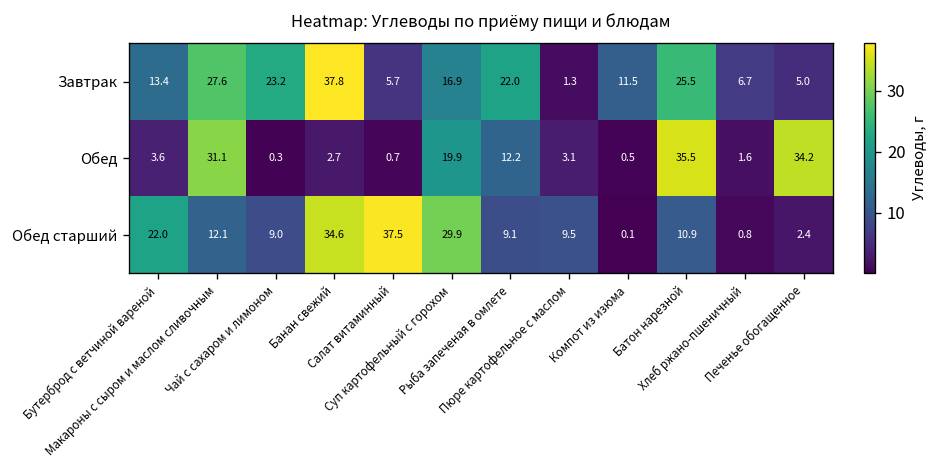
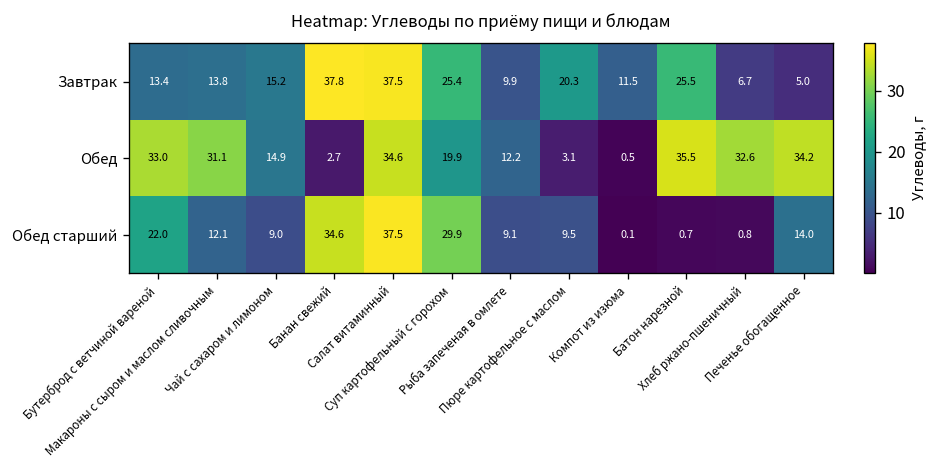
  {
    "Завтрак": {
      "Бутерброд с ветчиной вареной": 13.4,
-     "Макароны с сыром и маслом сливочным": 27.6,
-     "Чай с сахаром и лимоном": 23.2,
+     "Макароны с сыром и маслом сливочным": 13.8,
+     "Чай с сахаром и лимоном": 15.2,
      "Банан свежий": 37.8,
-     "Салат витаминный": 5.7,
-     "Суп картофельный с горохом": 16.9,
-     "Рыба запеченая в омлете": 22.0,
-     "Пюре картофельное с маслом": 1.3,
+     "Салат витаминный": 37.5,
+     "Суп картофельный с горохом": 25.4,
+     "Рыба запеченая в омлете": 9.9,
+     "Пюре картофельное с маслом": 20.3,
      "Компот из изюма": 11.5,
      "Батон нарезной": 25.5,
      "Хлеб ржано-пшеничный": 6.7,
      "Печенье обогащенное": 5.0
    },
    "Обед": {
-     "Бутерброд с ветчиной вареной": 3.6,
+     "Бутерброд с ветчиной вареной": 33.0,
      "Макароны с сыром и маслом сливочным": 31.1,
-     "Чай с сахаром и лимоном": 0.3,
+     "Чай с сахаром и лимоном": 14.9,
      "Банан свежий": 2.7,
-     "Салат витаминный": 0.7,
+     "Салат витаминный": 34.6,
      "Суп картофельный с горохом": 19.9,
      "Рыба запеченая в омлете": 12.2,
      "Пюре картофельное с маслом": 3.1,
      "Компот из изюма": 0.5,
      "Батон нарезной": 35.5,
-     "Хлеб ржано-пшеничный": 1.6,
+     "Хлеб ржано-пшеничный": 32.6,
      "Печенье обогащенное": 34.2
    },
    "Обед старший": {
      "Бутерброд с ветчиной вареной": 22.0,
      "Макароны с сыром и маслом сливочным": 12.1,
      "Чай с сахаром и лимоном": 9.0,
      "Банан свежий": 34.6,
      "Салат витаминный": 37.5,
      "Суп картофельный с горохом": 29.9,
      "Рыба запеченая в омлете": 9.1,
      "Пюре картофельное с маслом": 9.5,
      "Компот из изюма": 0.1,
-     "Батон нарезной": 10.9,
+     "Батон нарезной": 0.7,
      "Хлеб ржано-пшеничный": 0.8,
-     "Печенье обогащенное": 2.4
+     "Печенье обогащенное": 14.0
    }
  }
